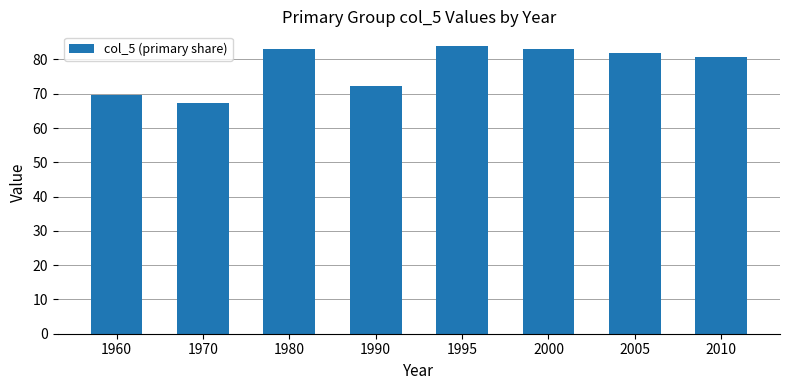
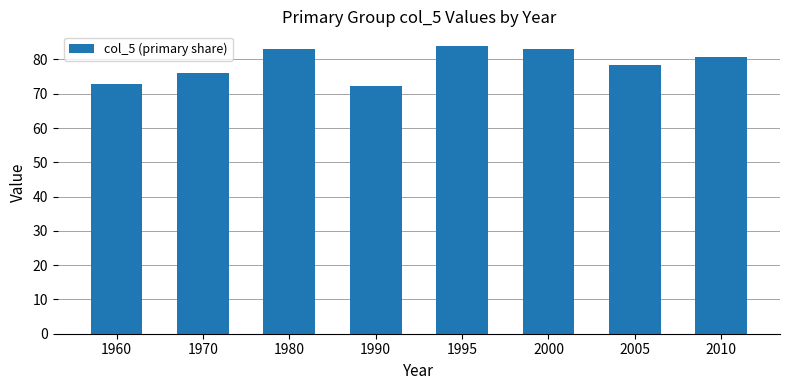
  {
-   "1960": 70,
-   "1970": 67,
+   "1960": 73,
+   "1970": 76,
    "1980": 83,
    "1990": 72,
    "1995": 84,
    "2000": 83,
-   "2005": 82,
+   "2005": 78,
    "2010": 81
  }
